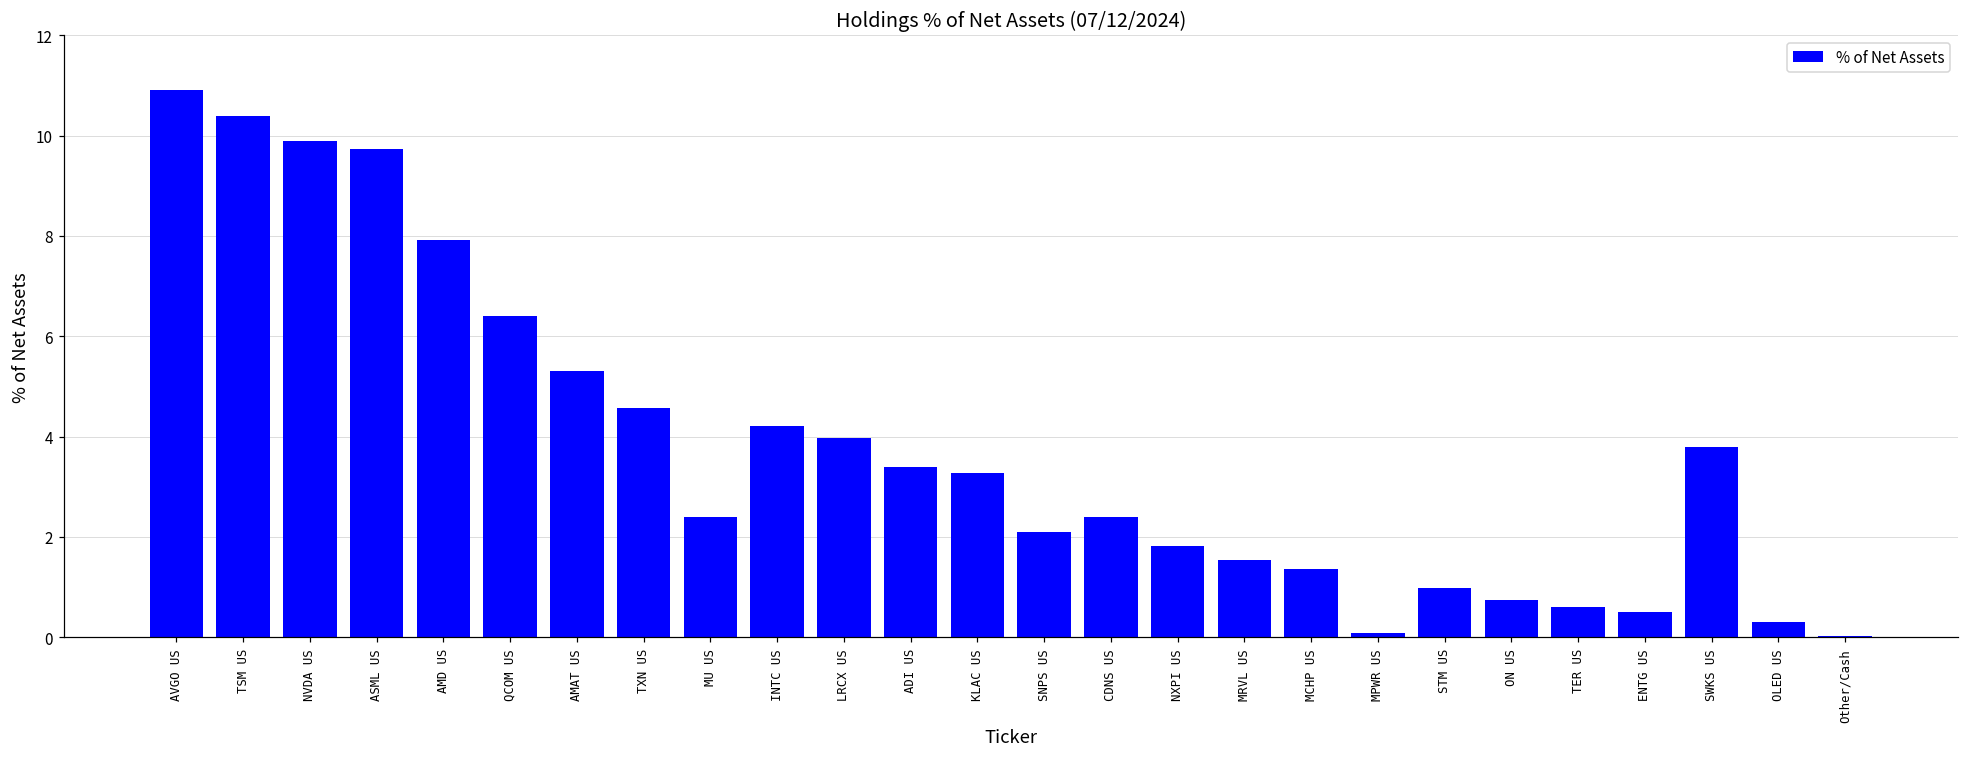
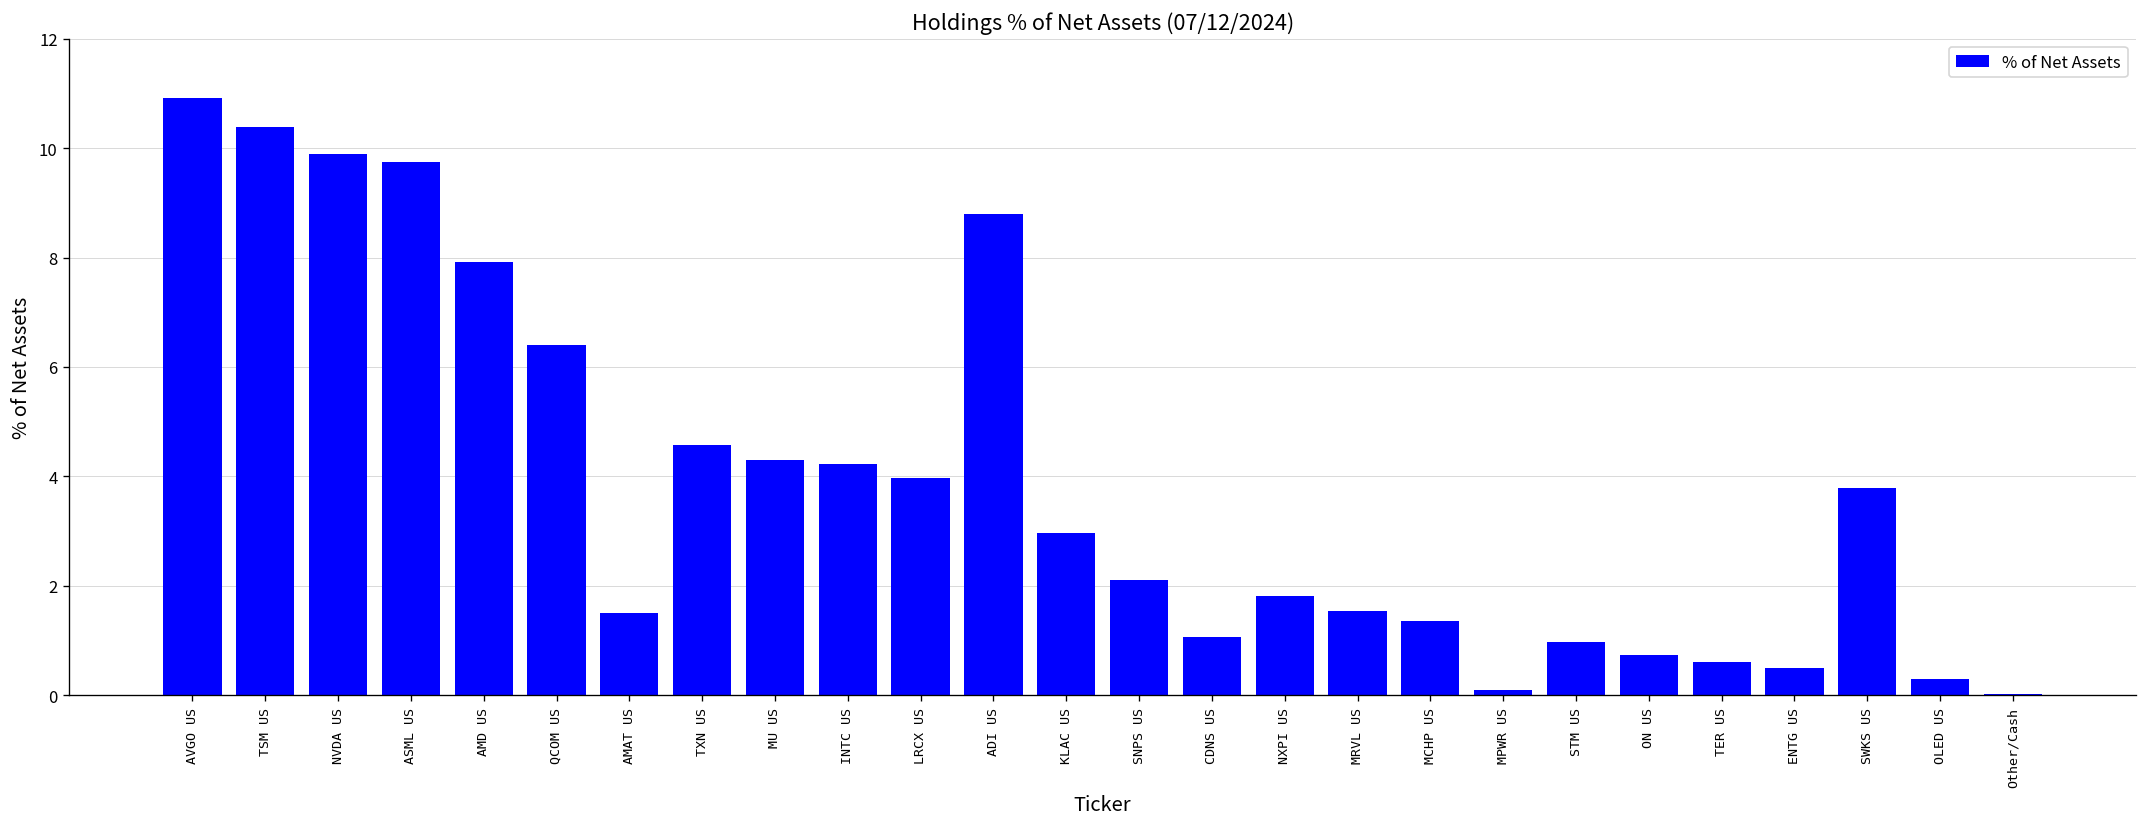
  {
    "AVGO US": 10.9,
    "TSM US": 10.4,
    "NVDA US": 9.9,
    "ASML US": 9.7,
    "AMD US": 7.9,
    "QCOM US": 6.4,
-   "AMAT US": 5.3,
+   "AMAT US": 1.5,
    "TXN US": 4.6,
-   "MU US": 2.4,
+   "MU US": 4.3,
    "INTC US": 4.2,
    "LRCX US": 4.0,
-   "ADI US": 3.4,
-   "KLAC US": 3.3,
+   "ADI US": 8.8,
+   "KLAC US": 3.0,
    "SNPS US": 2.1,
-   "CDNS US": 2.4,
+   "CDNS US": 1.1,
    "NXPI US": 1.8,
    "MRVL US": 1.5,
    "MCHP US": 1.4,
    "MPWR US": 0.1,
    "STM US": 1.0,
    "ON US": 0.7,
    "TER US": 0.6,
    "ENTG US": 0.5,
    "SWKS US": 3.8,
    "OLED US": 0.3
  }
